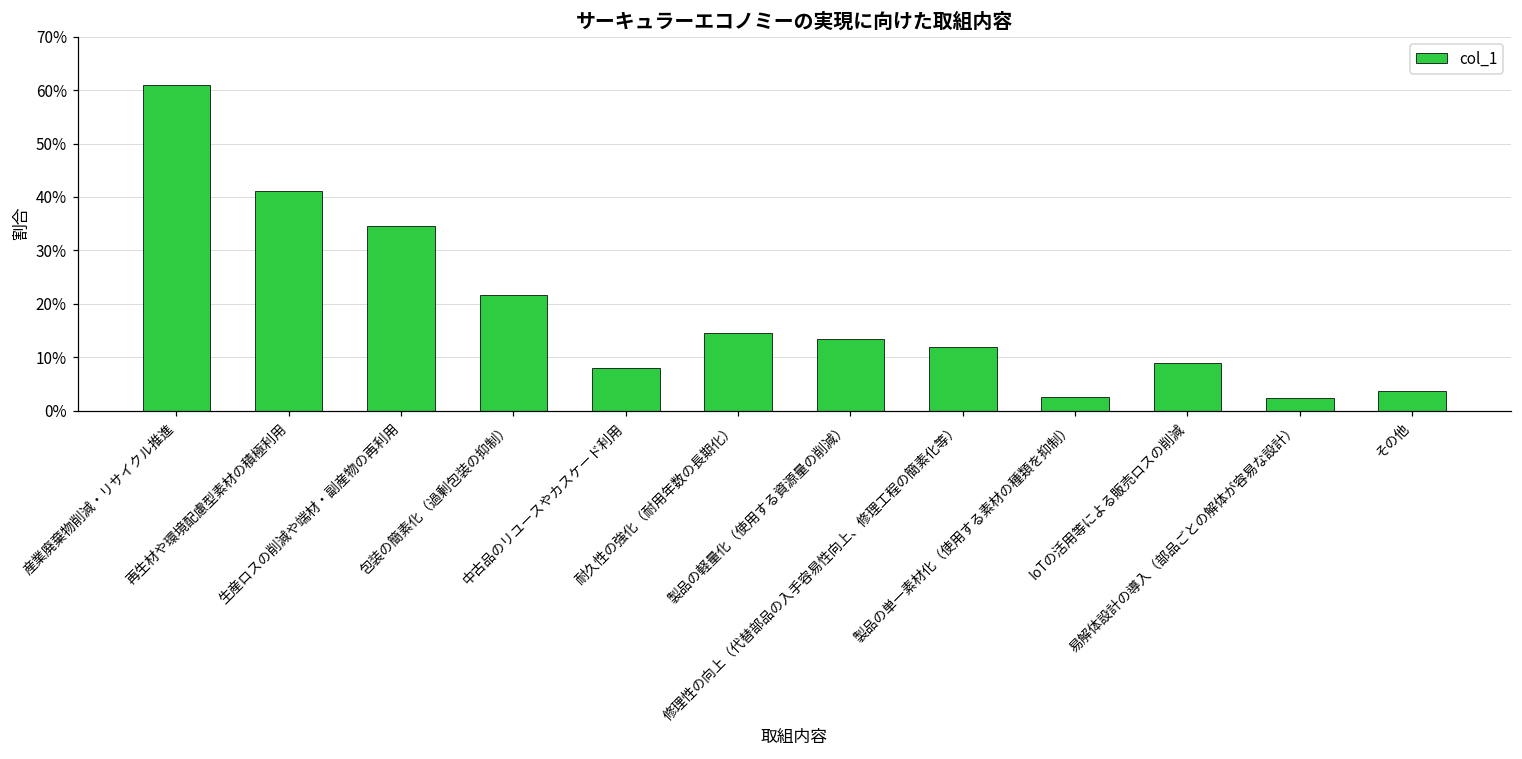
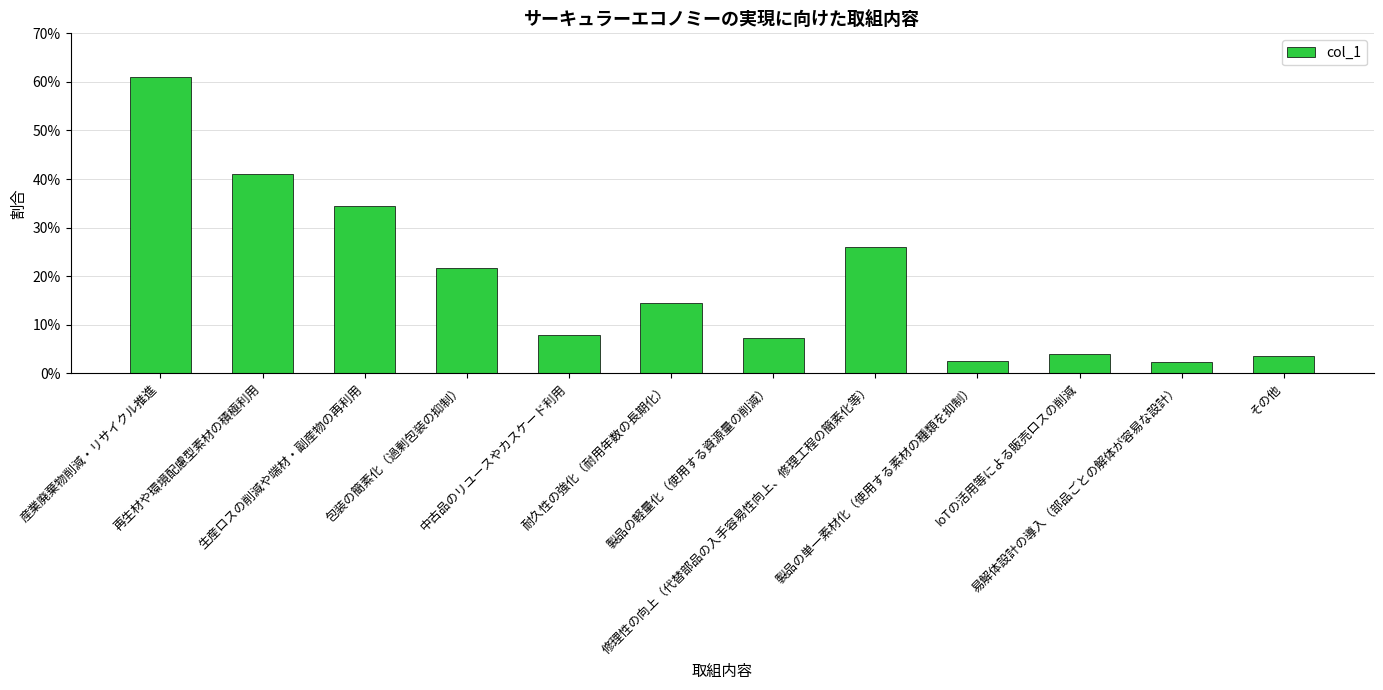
  {
    "産業廃棄物削減・リサイクル推進": "61%",
    "再生材や環境配慮型素材の積極利用": "41%",
    "生産ロスの削減や端材・副産物の再利用": "35%",
    "包装の簡素化（過剰包装の抑制）": "22%",
    "中古品のリユースやカスケード利用": "8%",
    "耐久性の強化（耐用年数の長期化）": "14%",
-   "製品の軽量化（使用する資源量の削減）": "14%",
-   "修理性の向上（代替部品の入手容易性向上、修理工程の簡素化等）": "12%",
+   "製品の軽量化（使用する資源量の削減）": "7%",
+   "修理性の向上（代替部品の入手容易性向上、修理工程の簡素化等）": "26%",
    "製品の単一素材化（使用する素材の種類を抑制）": "3%",
-   "IoTの活用等による販売ロスの削減": "9%",
+   "IoTの活用等による販売ロスの削減": "4%",
    "易解体設計の導入（部品ごとの解体が容易な設計）": "2%",
    "その他": "4%"
  }
